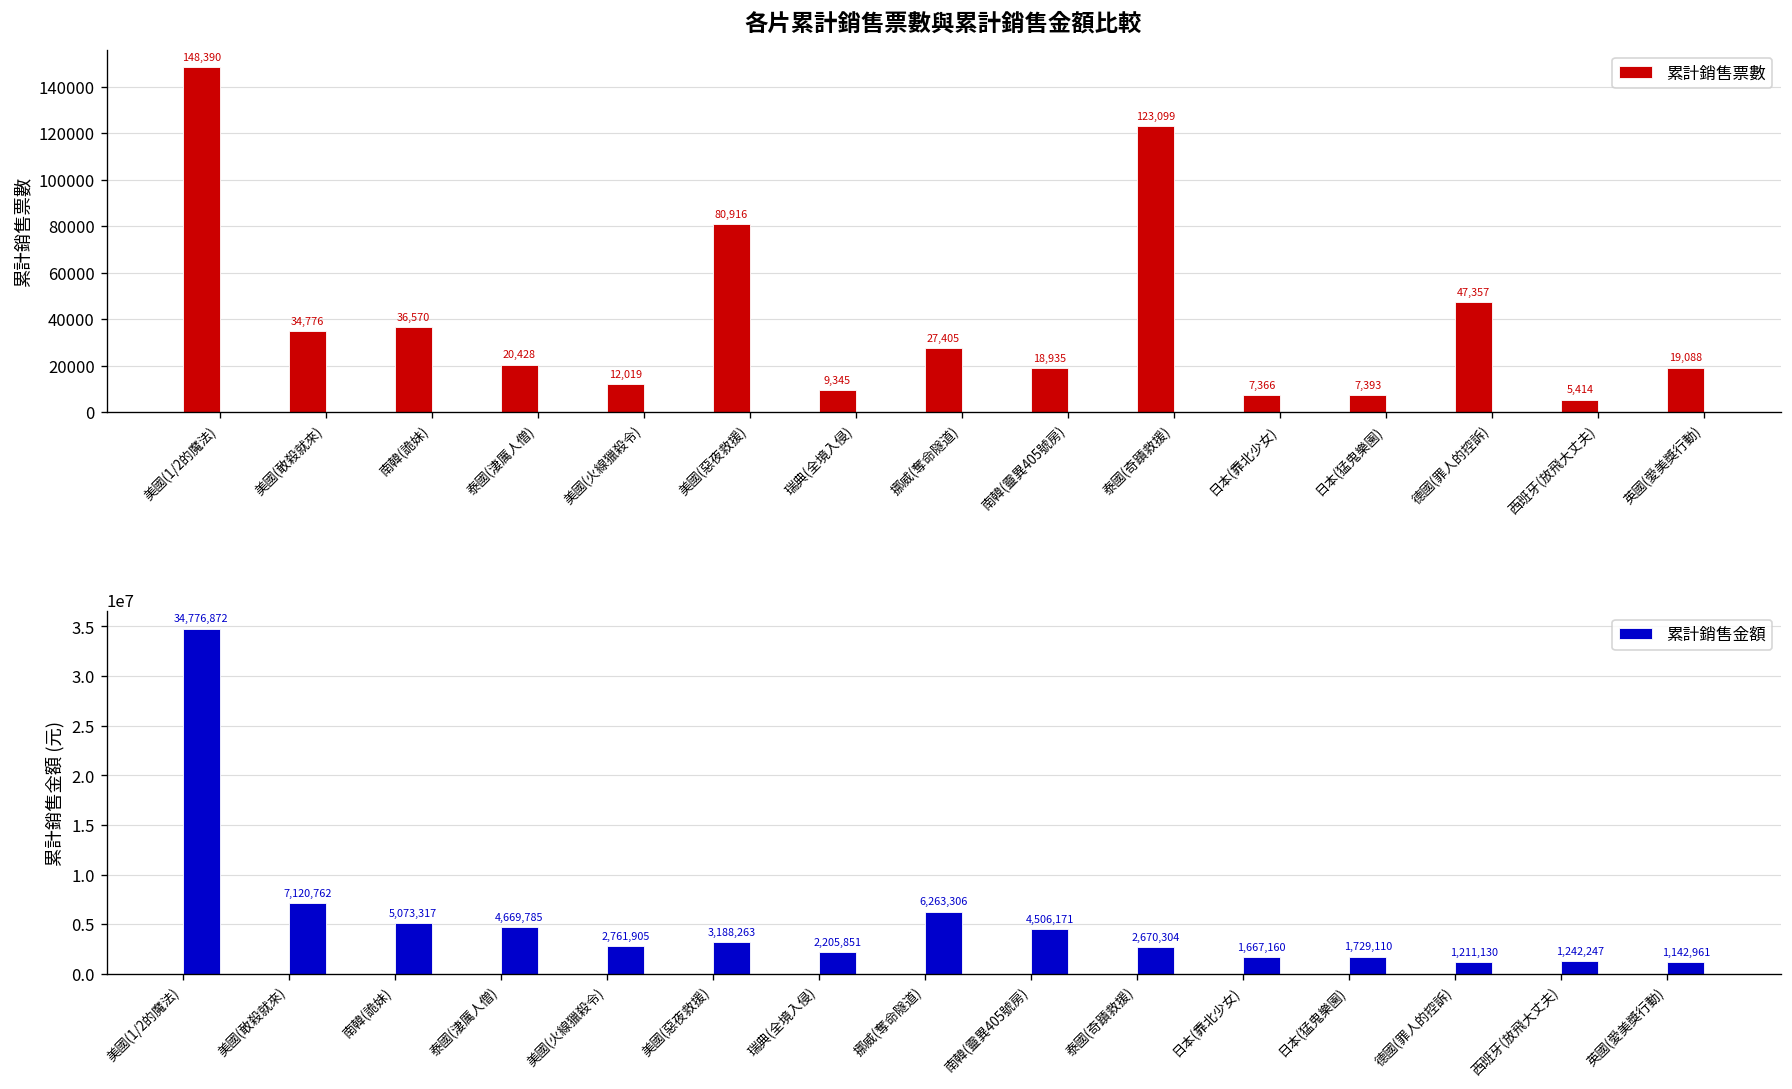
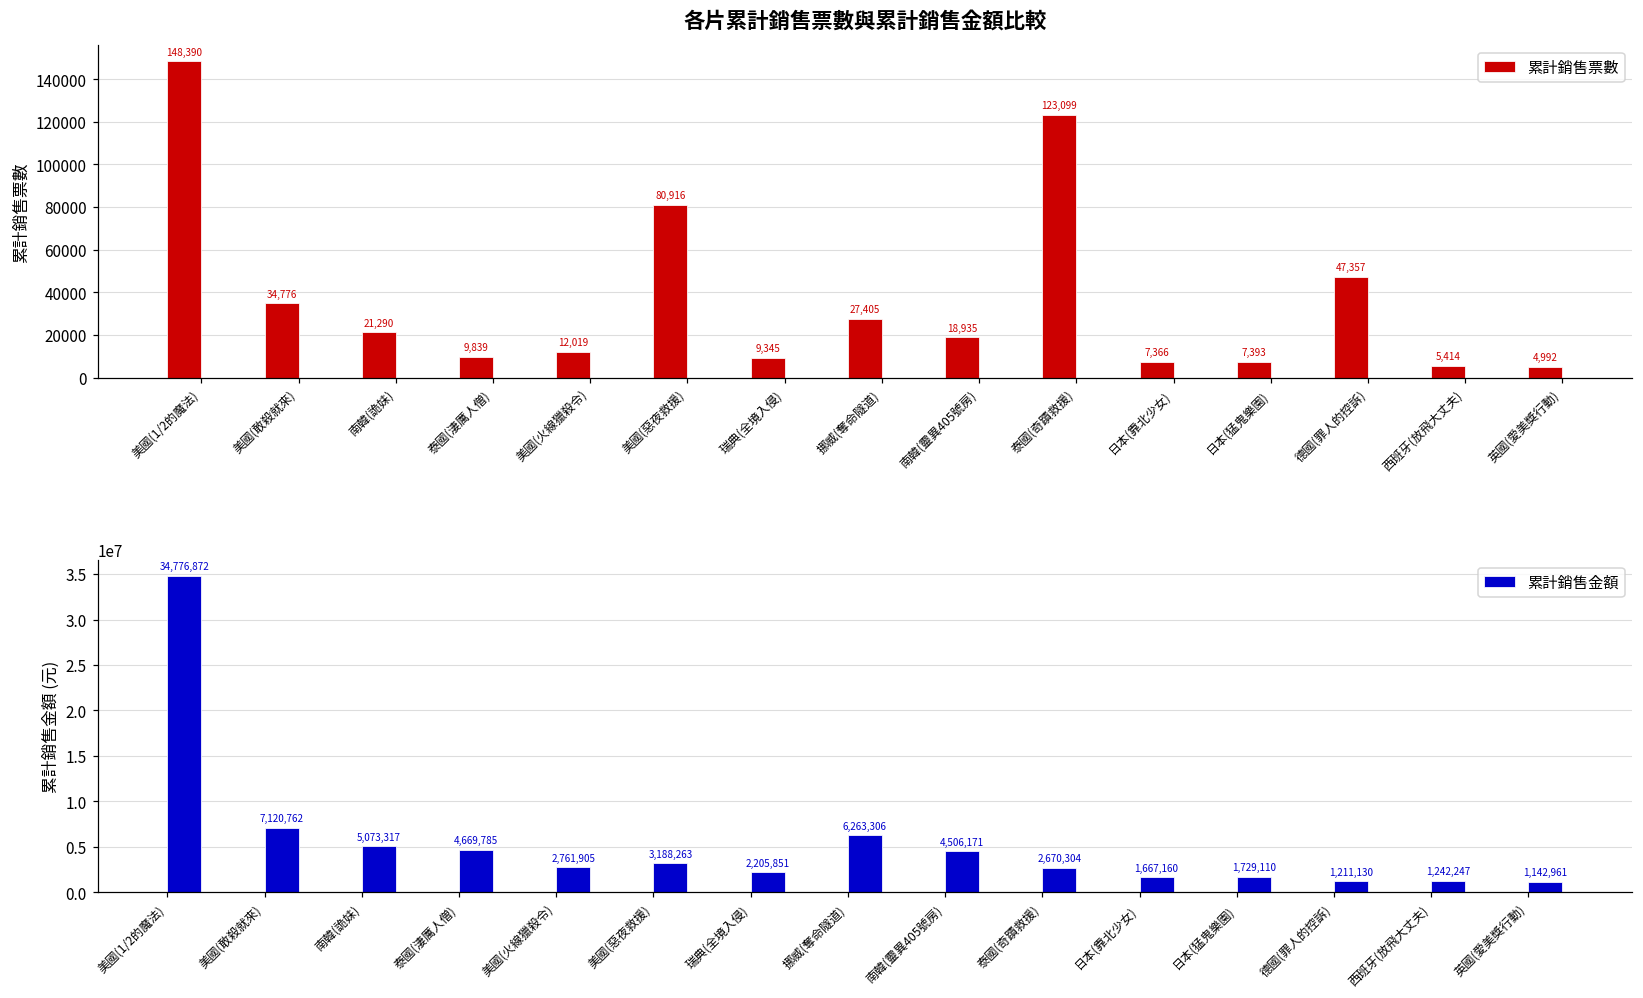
  {
    "各片累計銷售票數與累計銷售金額比較": {
      "美國(1/2的魔法)": "148,390",
      "美國(敢殺就來)": "34,776",
-     "南韓(詭妹)": "36,570",
-     "泰國(淒厲人僧)": "20,428",
+     "南韓(詭妹)": "21,290",
+     "泰國(淒厲人僧)": "9,839",
      "美國(火線獵殺令)": "12,019",
      "美國(惡夜救援)": "80,916",
      "瑞典(全境入侵)": "9,345",
      "挪威(奪命隧道)": "27,405",
      "南韓(靈異405號房)": "18,935",
      "泰國(奇蹟救援)": "123,099",
      "日本(靠北少女)": "7,366",
      "日本(猛鬼樂園)": "7,393",
      "德國(罪人的控訴)": "47,357",
      "西班牙(放飛大丈夫)": "5,414",
-     "英國(愛美獎行動)": "19,088"
+     "英國(愛美獎行動)": "4,992"
    }
  }
